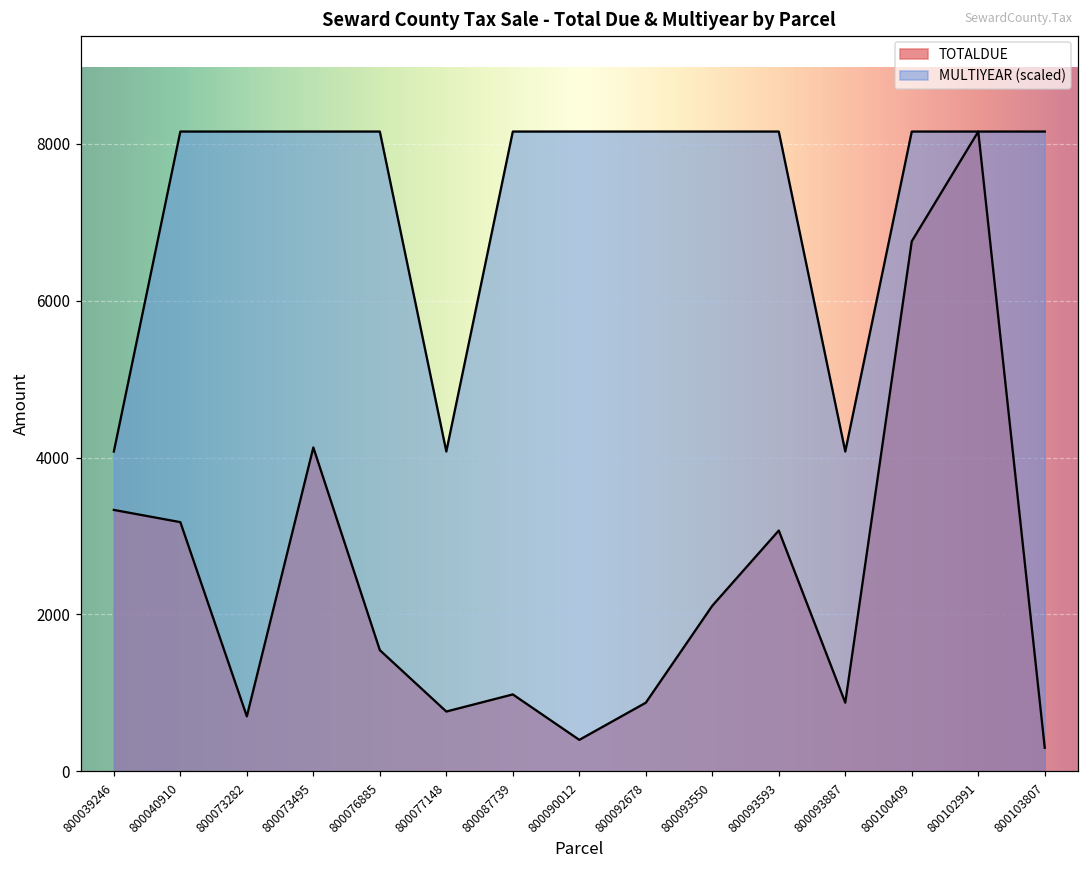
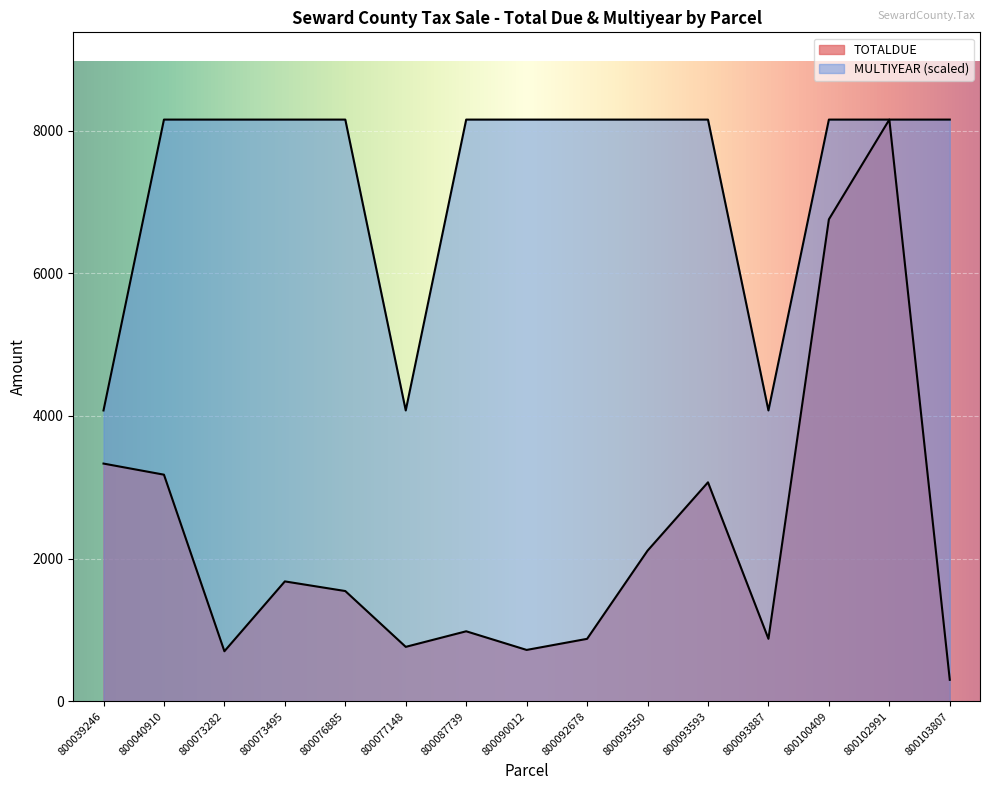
  {
    "TOTALDUE": {
      "800039246": 3300,
      "800040910": 3200,
      "800073282": 700,
-     "800073495": 4100,
+     "800073495": 1700,
      "800076885": 1500,
      "800077148": 800,
      "800087739": 1000,
-     "800090012": 400,
+     "800090012": 700,
      "800092678": 900,
      "800093550": 2100,
      "800093593": 3100,
      "800093887": 900,
      "800100409": 6800,
      "800103807": 300
    },
    "MULTIYEAR (scaled)": {
      "800039246": 4100,
      "800040910": 8200,
      "800073282": 8200,
      "800073495": 8200,
      "800076885": 8200,
      "800077148": 4100,
      "800087739": 8200,
      "800090012": 8200,
      "800092678": 8200,
      "800093550": 8200,
      "800093593": 8200,
      "800093887": 4100,
      "800100409": 8200,
      "800103807": 8200
    }
  }
